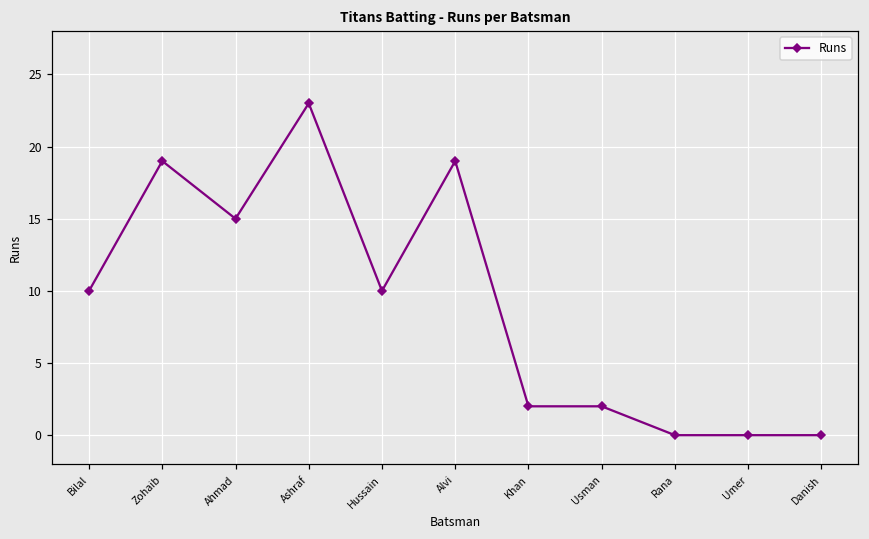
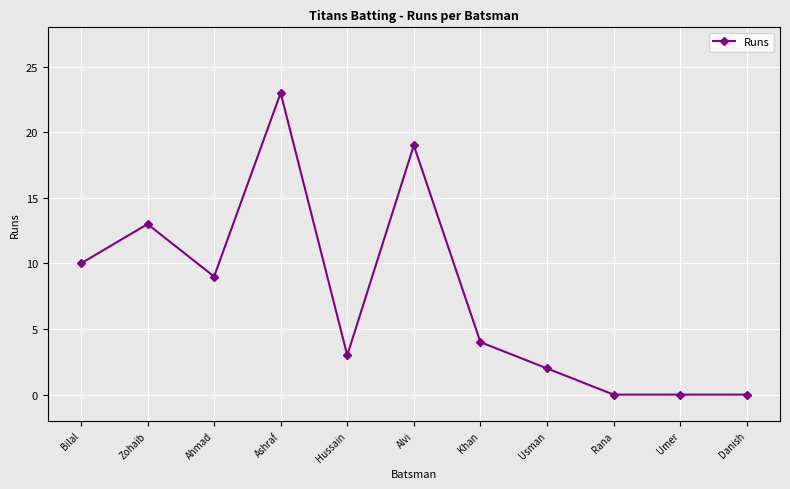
  {
    "Bilal": 10,
-   "Zohaib": 19,
-   "Ahmad": 15,
+   "Zohaib": 13,
+   "Ahmad": 9,
    "Ashraf": 23,
-   "Hussain": 10,
+   "Hussain": 3,
    "Alvi": 19,
-   "Khan": 2,
+   "Khan": 4,
    "Usman": 2,
    "Rana": 0,
    "Umer": 0,
    "Danish": 0
  }
